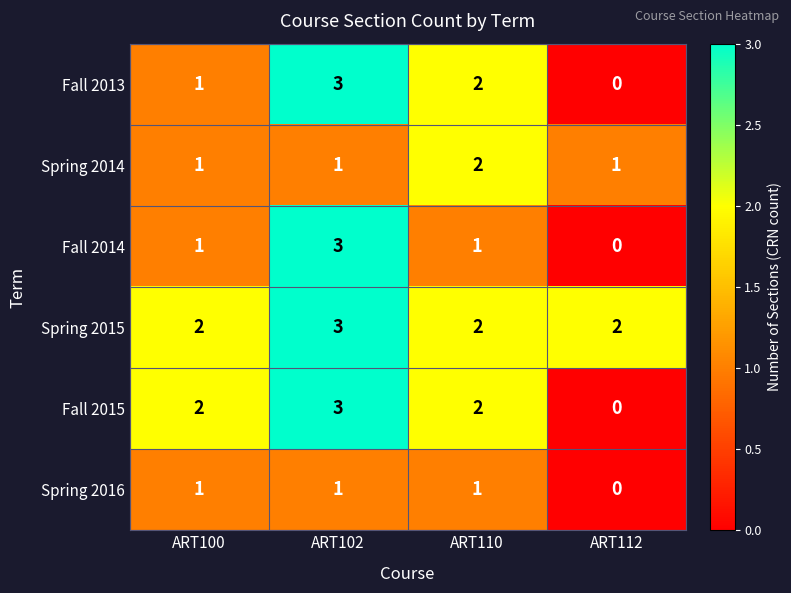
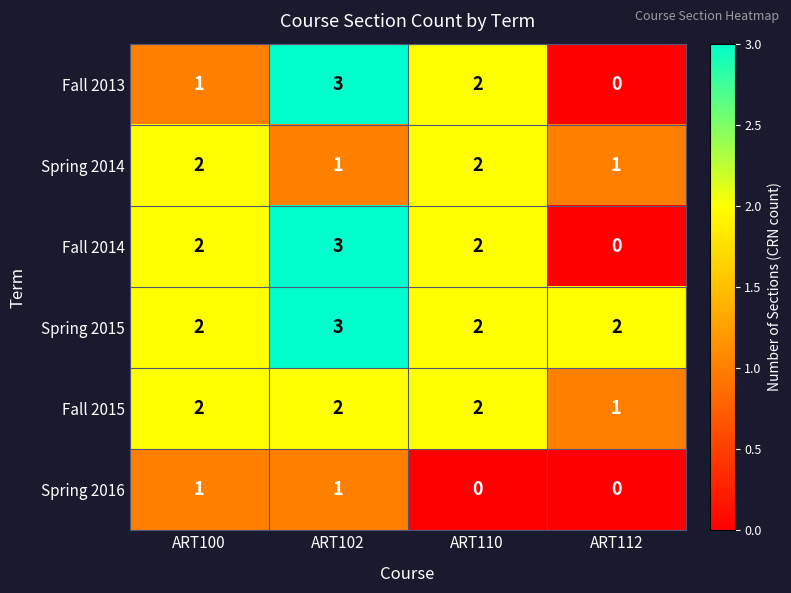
  {
    "Fall 2013": {
      "ART100": 1,
      "ART102": 3,
      "ART110": 2,
      "ART112": 0
    },
    "Spring 2014": {
-     "ART100": 1,
+     "ART100": 2,
      "ART102": 1,
      "ART110": 2,
      "ART112": 1
    },
    "Fall 2014": {
-     "ART100": 1,
+     "ART100": 2,
      "ART102": 3,
-     "ART110": 1,
+     "ART110": 2,
      "ART112": 0
    },
    "Spring 2015": {
      "ART100": 2,
      "ART102": 3,
      "ART110": 2,
      "ART112": 2
    },
    "Fall 2015": {
      "ART100": 2,
-     "ART102": 3,
+     "ART102": 2,
      "ART110": 2,
-     "ART112": 0
+     "ART112": 1
    },
    "Spring 2016": {
      "ART100": 1,
      "ART102": 1,
-     "ART110": 1,
+     "ART110": 0,
      "ART112": 0
    }
  }
